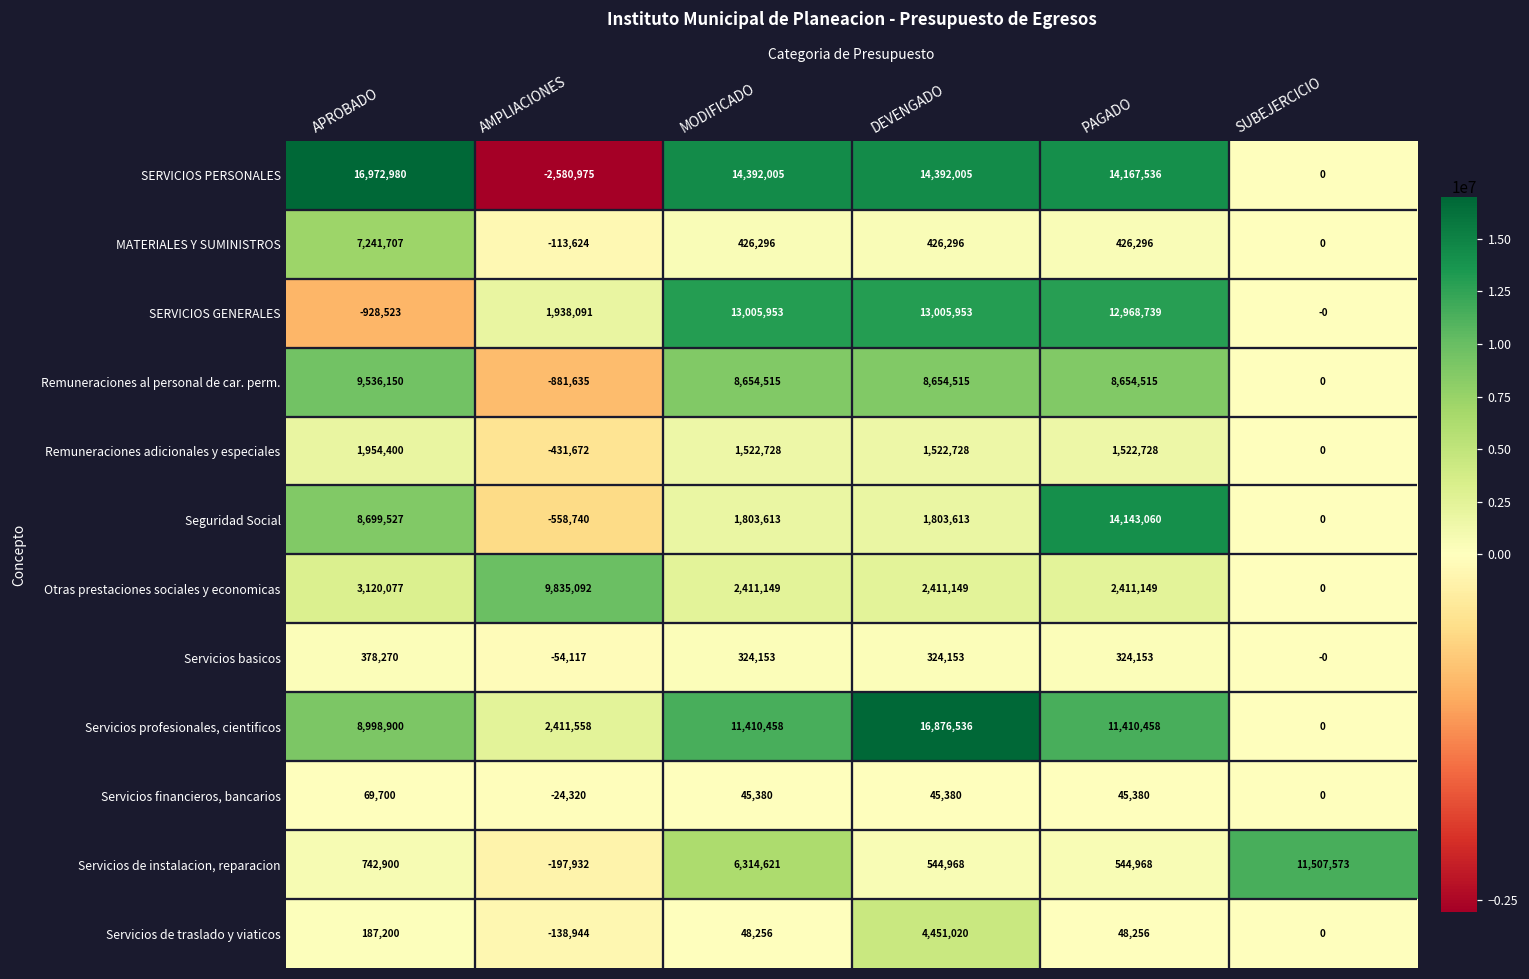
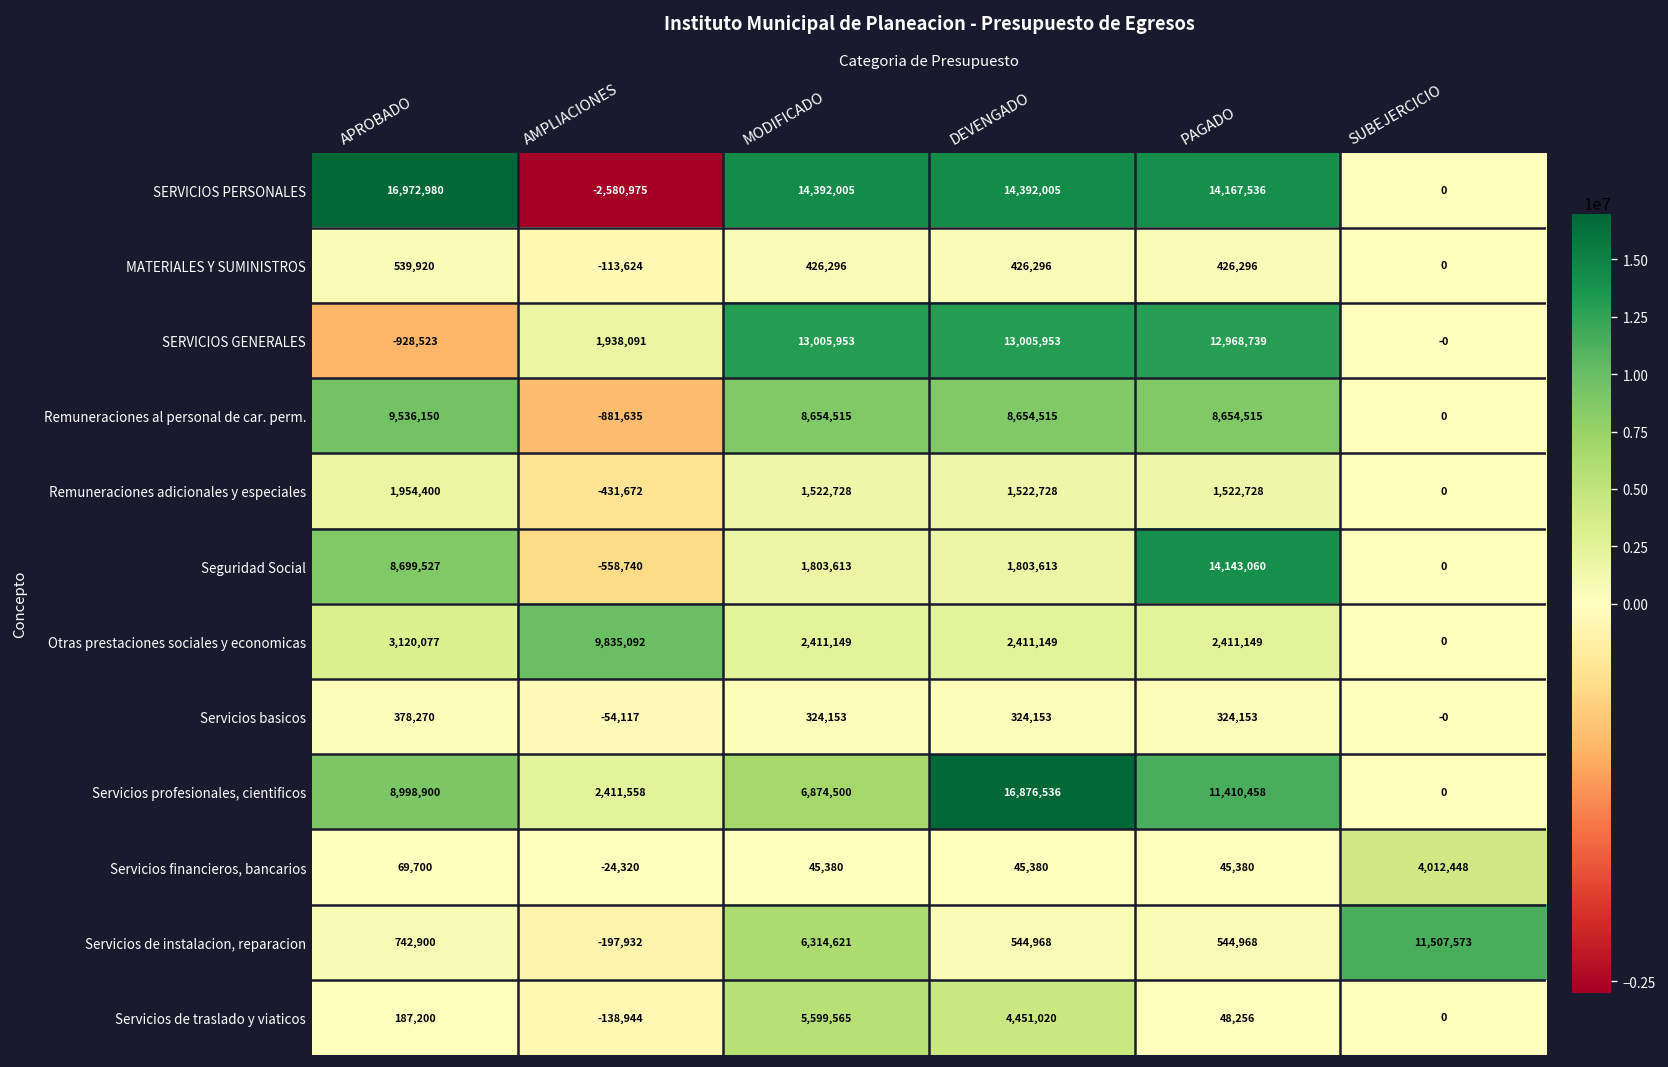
  {
    "SERVICIOS PERSONALES": {
      "APROBADO": "16,972,980",
      "AMPLIACIONES": "-2,580,975",
      "MODIFICADO": "14,392,005",
      "DEVENGADO": "14,392,005",
      "PAGADO": "14,167,536",
      "SUBEJERCICIO": "0"
    },
    "MATERIALES Y SUMINISTROS": {
-     "APROBADO": "7,241,707",
+     "APROBADO": "539,920",
      "AMPLIACIONES": "-113,624",
      "MODIFICADO": "426,296",
      "DEVENGADO": "426,296",
      "PAGADO": "426,296",
      "SUBEJERCICIO": "0"
    },
    "SERVICIOS GENERALES": {
      "APROBADO": "-928,523",
      "AMPLIACIONES": "1,938,091",
      "MODIFICADO": "13,005,953",
      "DEVENGADO": "13,005,953",
      "PAGADO": "12,968,739",
      "SUBEJERCICIO": "-0"
    },
    "Remuneraciones al personal de car. perm.": {
      "APROBADO": "9,536,150",
      "AMPLIACIONES": "-881,635",
      "MODIFICADO": "8,654,515",
      "DEVENGADO": "8,654,515",
      "PAGADO": "8,654,515",
      "SUBEJERCICIO": "0"
    },
    "Remuneraciones adicionales y especiales": {
      "APROBADO": "1,954,400",
      "AMPLIACIONES": "-431,672",
      "MODIFICADO": "1,522,728",
      "DEVENGADO": "1,522,728",
      "PAGADO": "1,522,728",
      "SUBEJERCICIO": "0"
    },
    "Seguridad Social": {
      "APROBADO": "8,699,527",
      "AMPLIACIONES": "-558,740",
      "MODIFICADO": "1,803,613",
      "DEVENGADO": "1,803,613",
      "PAGADO": "14,143,060",
      "SUBEJERCICIO": "0"
    },
    "Otras prestaciones sociales y economicas": {
      "APROBADO": "3,120,077",
      "AMPLIACIONES": "9,835,092",
      "MODIFICADO": "2,411,149",
      "DEVENGADO": "2,411,149",
      "PAGADO": "2,411,149",
      "SUBEJERCICIO": "0"
    },
    "Servicios basicos": {
      "APROBADO": "378,270",
      "AMPLIACIONES": "-54,117",
      "MODIFICADO": "324,153",
      "DEVENGADO": "324,153",
      "PAGADO": "324,153",
      "SUBEJERCICIO": "-0"
    },
    "Servicios profesionales, cientificos": {
      "APROBADO": "8,998,900",
      "AMPLIACIONES": "2,411,558",
-     "MODIFICADO": "11,410,458",
+     "MODIFICADO": "6,874,500",
      "DEVENGADO": "16,876,536",
      "PAGADO": "11,410,458",
      "SUBEJERCICIO": "0"
    },
    "Servicios financieros, bancarios": {
      "APROBADO": "69,700",
      "AMPLIACIONES": "-24,320",
      "MODIFICADO": "45,380",
      "DEVENGADO": "45,380",
      "PAGADO": "45,380",
-     "SUBEJERCICIO": "0"
+     "SUBEJERCICIO": "4,012,448"
    },
    "Servicios de instalacion, reparacion": {
      "APROBADO": "742,900",
      "AMPLIACIONES": "-197,932",
      "MODIFICADO": "6,314,621",
      "DEVENGADO": "544,968",
      "PAGADO": "544,968",
      "SUBEJERCICIO": "11,507,573"
    },
    "Servicios de traslado y viaticos": {
      "APROBADO": "187,200",
      "AMPLIACIONES": "-138,944",
-     "MODIFICADO": "48,256",
+     "MODIFICADO": "5,599,565",
      "DEVENGADO": "4,451,020",
      "PAGADO": "48,256",
      "SUBEJERCICIO": "0"
    }
  }
